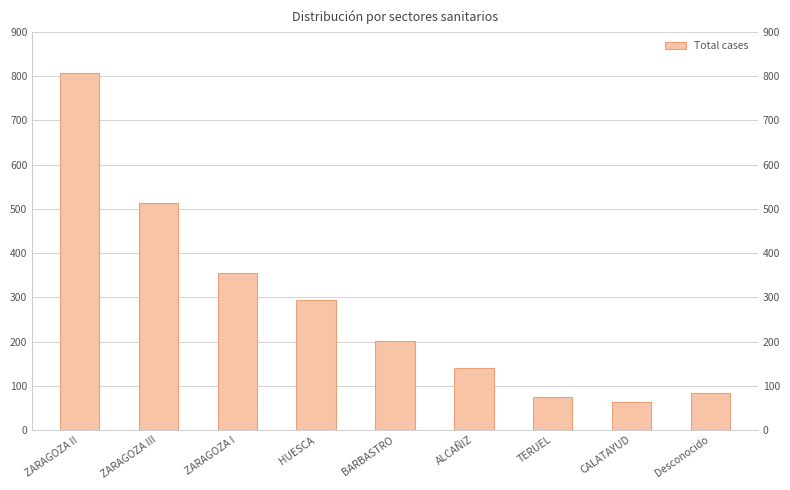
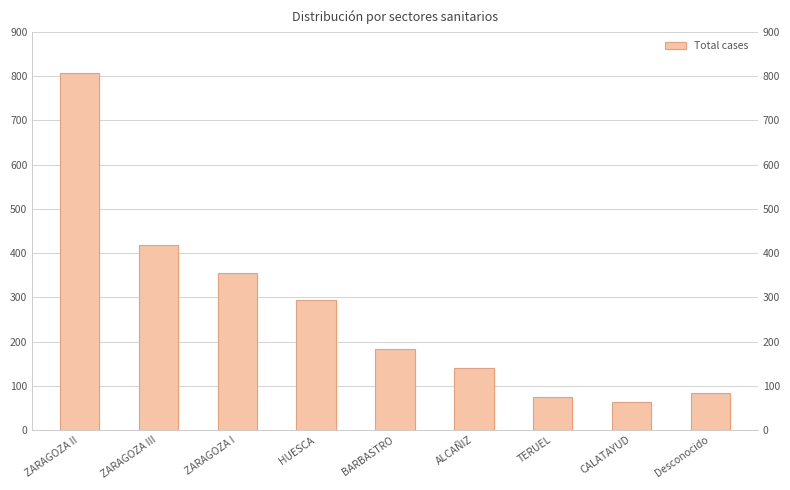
  {
    "ZARAGOZA II": 810,
-   "ZARAGOZA III": 510,
+   "ZARAGOZA III": 420,
    "ZARAGOZA I": 360,
    "HUESCA": 290,
-   "BARBASTRO": 200,
+   "BARBASTRO": 180,
    "ALCAÑIZ": 140,
    "TERUEL": 80,
    "CALATAYUD": 60,
    "Desconocido": 80
  }
